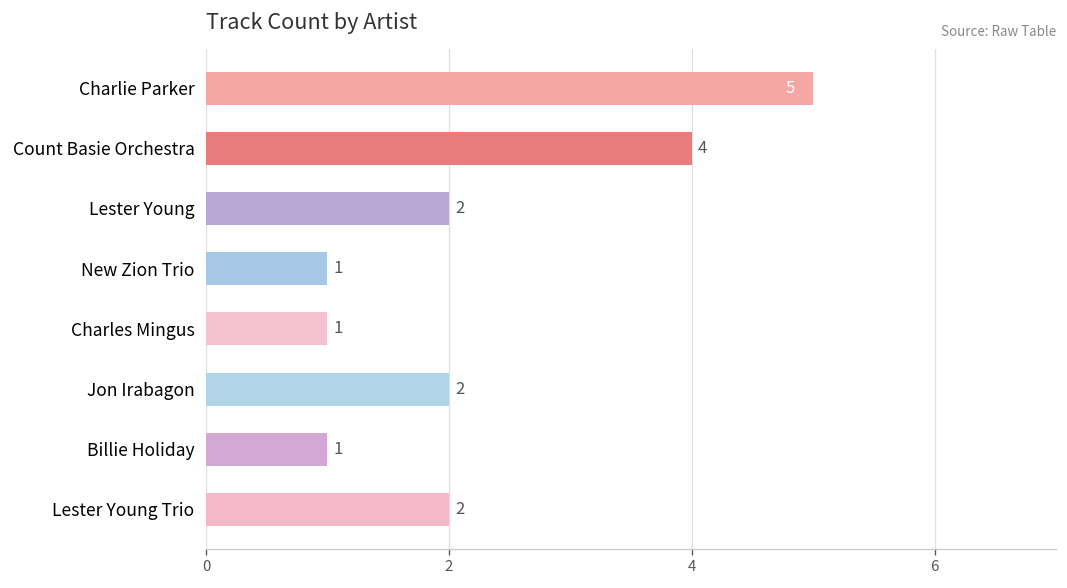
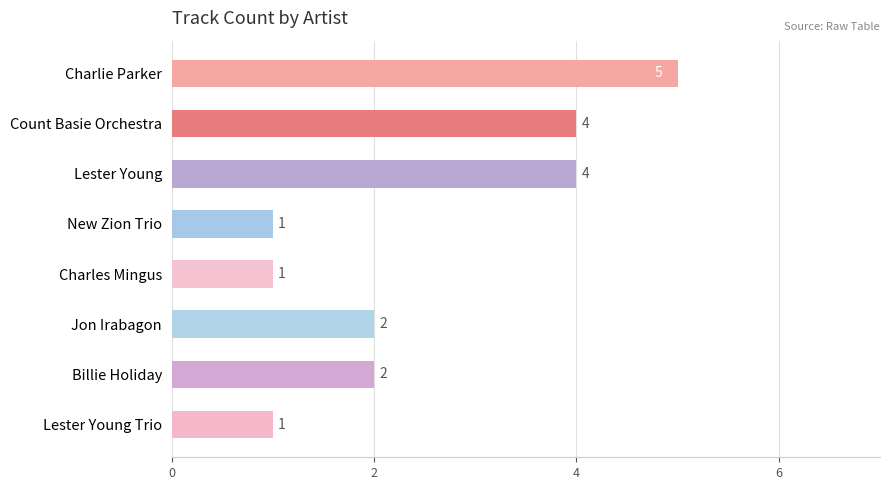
  {
    "Charlie Parker": 5,
    "Count Basie Orchestra": 4,
-   "Lester Young": 2,
+   "Lester Young": 4,
    "New Zion Trio": 1,
    "Charles Mingus": 1,
    "Jon Irabagon": 2,
-   "Billie Holiday": 1,
-   "Lester Young Trio": 2
+   "Billie Holiday": 2,
+   "Lester Young Trio": 1
  }
